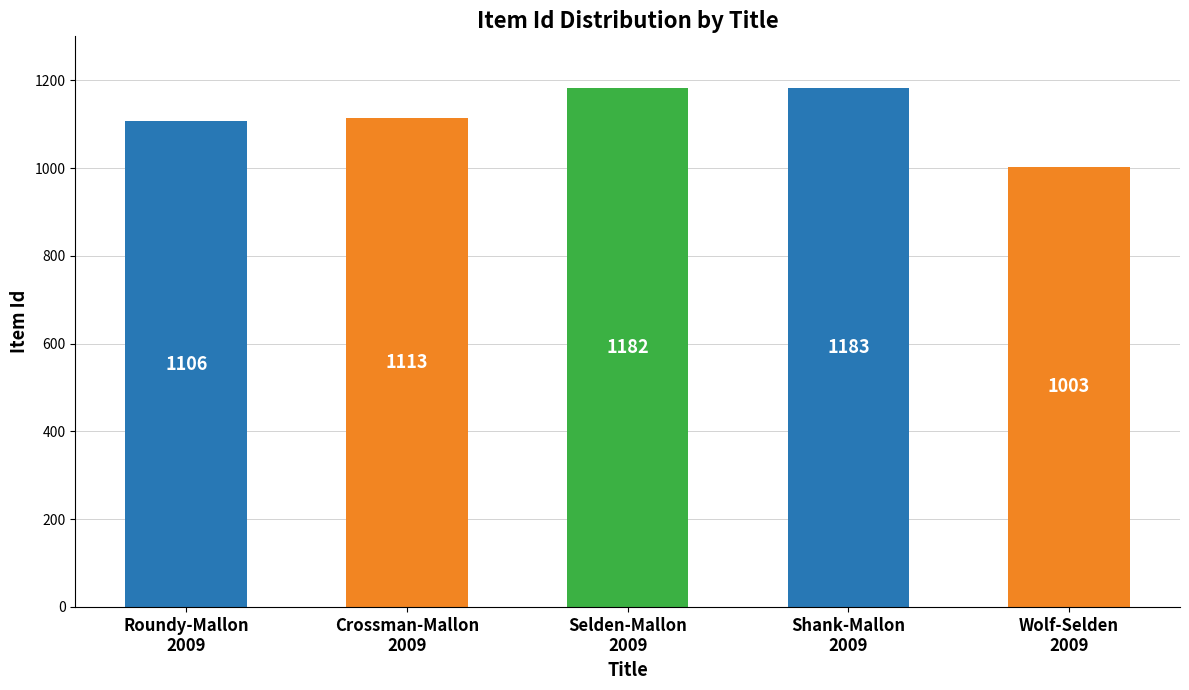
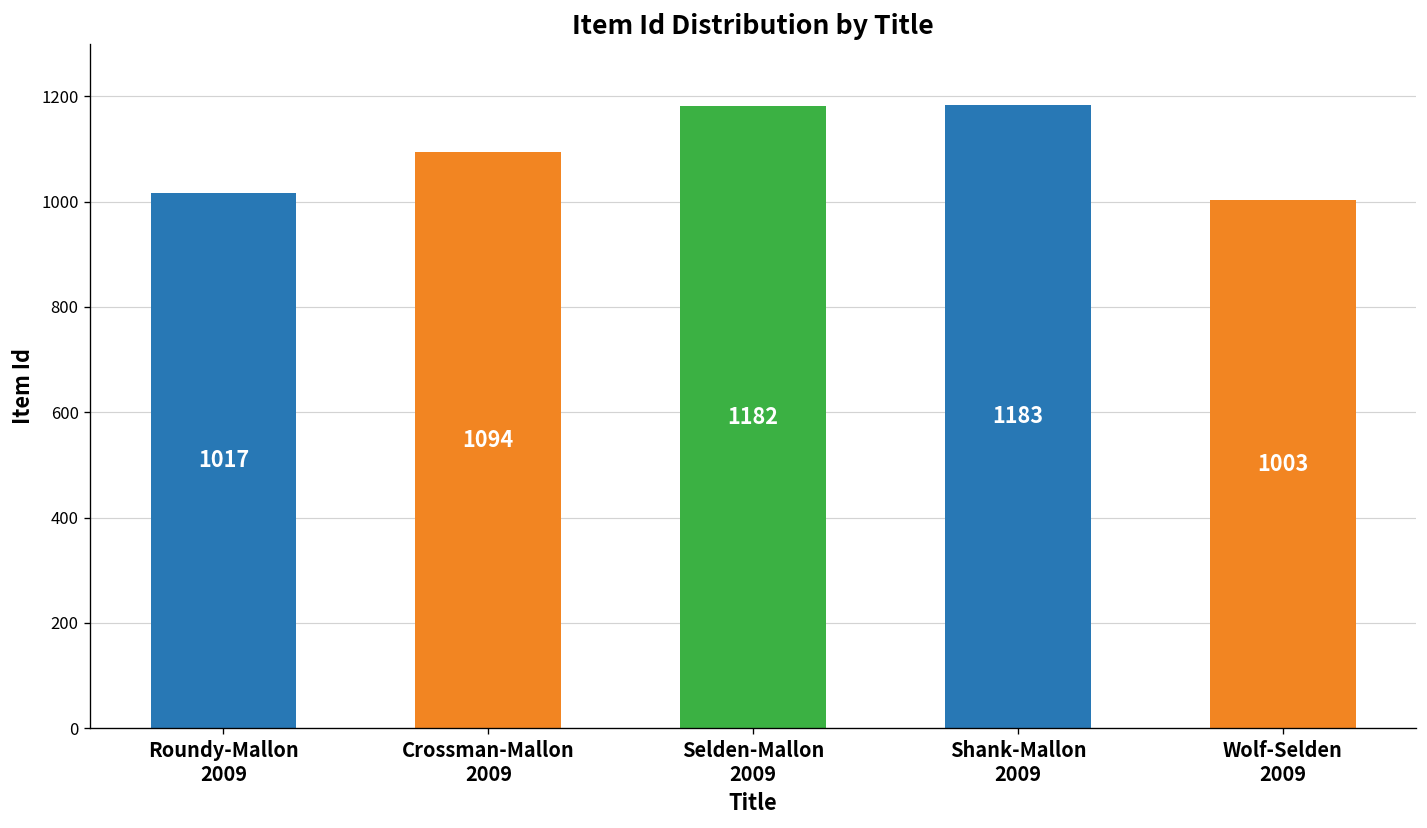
  {
-   "Roundy-Mallon 2009": 1106,
-   "Crossman-Mallon 2009": 1113,
+   "Roundy-Mallon 2009": 1017,
+   "Crossman-Mallon 2009": 1094,
    "Selden-Mallon 2009": 1182,
    "Shank-Mallon 2009": 1183,
    "Wolf-Selden 2009": 1003
  }
